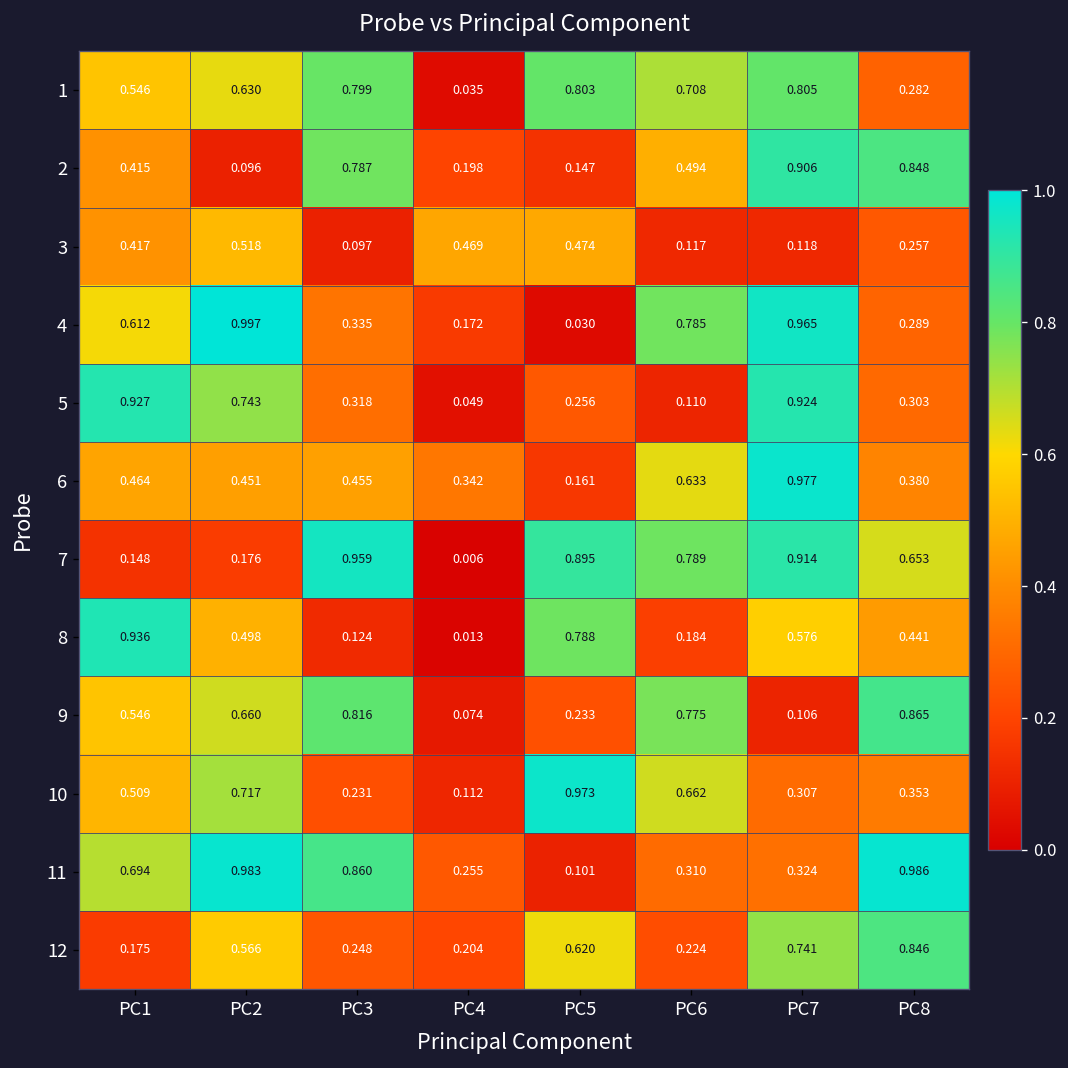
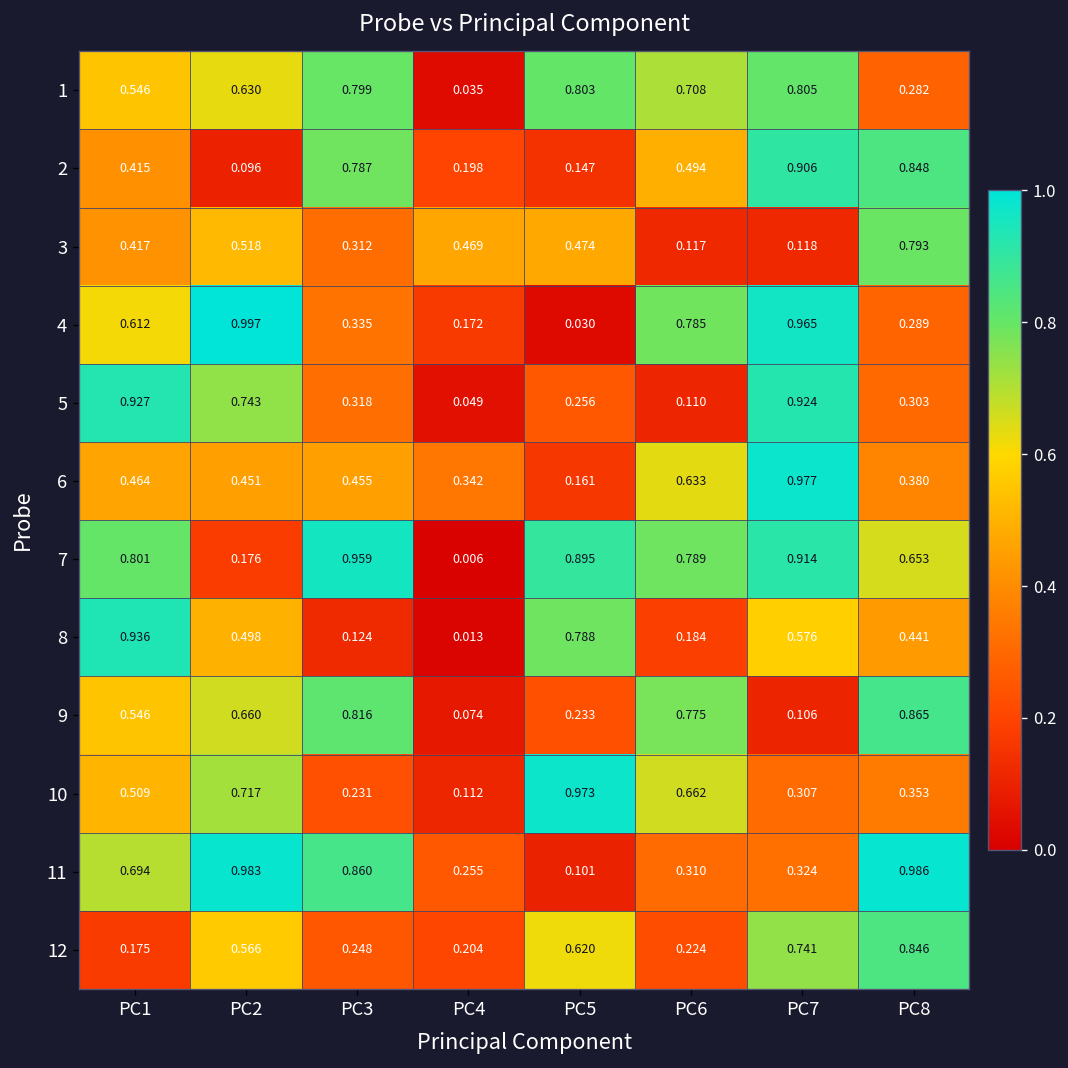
  {
    "1": {
      "PC1": 0.546,
      "PC2": 0.630,
      "PC3": 0.799,
      "PC4": 0.035,
      "PC5": 0.803,
      "PC6": 0.708,
      "PC7": 0.805,
      "PC8": 0.282
    },
    "2": {
      "PC1": 0.415,
      "PC2": 0.096,
      "PC3": 0.787,
      "PC4": 0.198,
      "PC5": 0.147,
      "PC6": 0.494,
      "PC7": 0.906,
      "PC8": 0.848
    },
    "3": {
      "PC1": 0.417,
      "PC2": 0.518,
-     "PC3": 0.097,
+     "PC3": 0.312,
      "PC4": 0.469,
      "PC5": 0.474,
      "PC6": 0.117,
      "PC7": 0.118,
-     "PC8": 0.257
+     "PC8": 0.793
    },
    "4": {
      "PC1": 0.612,
      "PC2": 0.997,
      "PC3": 0.335,
      "PC4": 0.172,
      "PC5": 0.030,
      "PC6": 0.785,
      "PC7": 0.965,
      "PC8": 0.289
    },
    "5": {
      "PC1": 0.927,
      "PC2": 0.743,
      "PC3": 0.318,
      "PC4": 0.049,
      "PC5": 0.256,
      "PC6": 0.110,
      "PC7": 0.924,
      "PC8": 0.303
    },
    "6": {
      "PC1": 0.464,
      "PC2": 0.451,
      "PC3": 0.455,
      "PC4": 0.342,
      "PC5": 0.161,
      "PC6": 0.633,
      "PC7": 0.977,
      "PC8": 0.380
    },
    "7": {
-     "PC1": 0.148,
+     "PC1": 0.801,
      "PC2": 0.176,
      "PC3": 0.959,
      "PC4": 0.006,
      "PC5": 0.895,
      "PC6": 0.789,
      "PC7": 0.914,
      "PC8": 0.653
    },
    "8": {
      "PC1": 0.936,
      "PC2": 0.498,
      "PC3": 0.124,
      "PC4": 0.013,
      "PC5": 0.788,
      "PC6": 0.184,
      "PC7": 0.576,
      "PC8": 0.441
    },
    "9": {
      "PC1": 0.546,
      "PC2": 0.660,
      "PC3": 0.816,
      "PC4": 0.074,
      "PC5": 0.233,
      "PC6": 0.775,
      "PC7": 0.106,
      "PC8": 0.865
    },
    "10": {
      "PC1": 0.509,
      "PC2": 0.717,
      "PC3": 0.231,
      "PC4": 0.112,
      "PC5": 0.973,
      "PC6": 0.662,
      "PC7": 0.307,
      "PC8": 0.353
    },
    "11": {
      "PC1": 0.694,
      "PC2": 0.983,
      "PC3": 0.860,
      "PC4": 0.255,
      "PC5": 0.101,
      "PC6": 0.310,
      "PC7": 0.324,
      "PC8": 0.986
    },
    "12": {
      "PC1": 0.175,
      "PC2": 0.566,
      "PC3": 0.248,
      "PC4": 0.204,
      "PC5": 0.620,
      "PC6": 0.224,
      "PC7": 0.741,
      "PC8": 0.846
    }
  }
